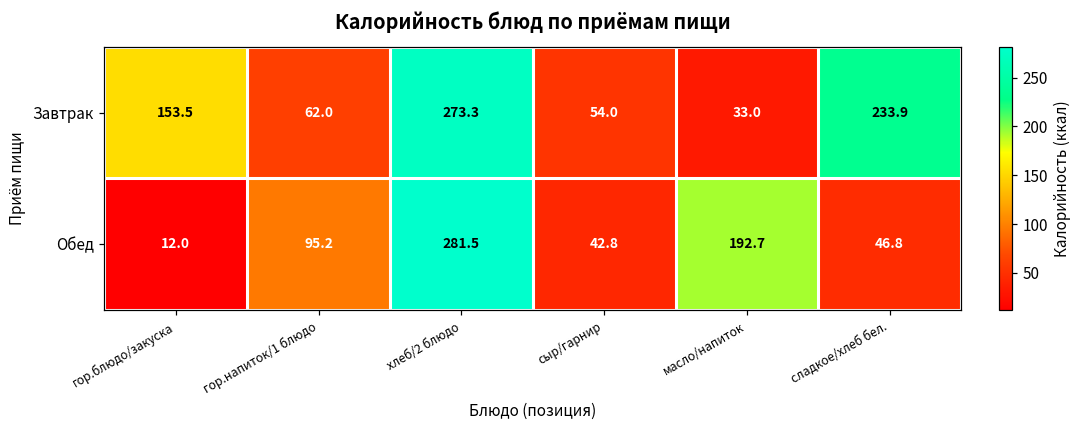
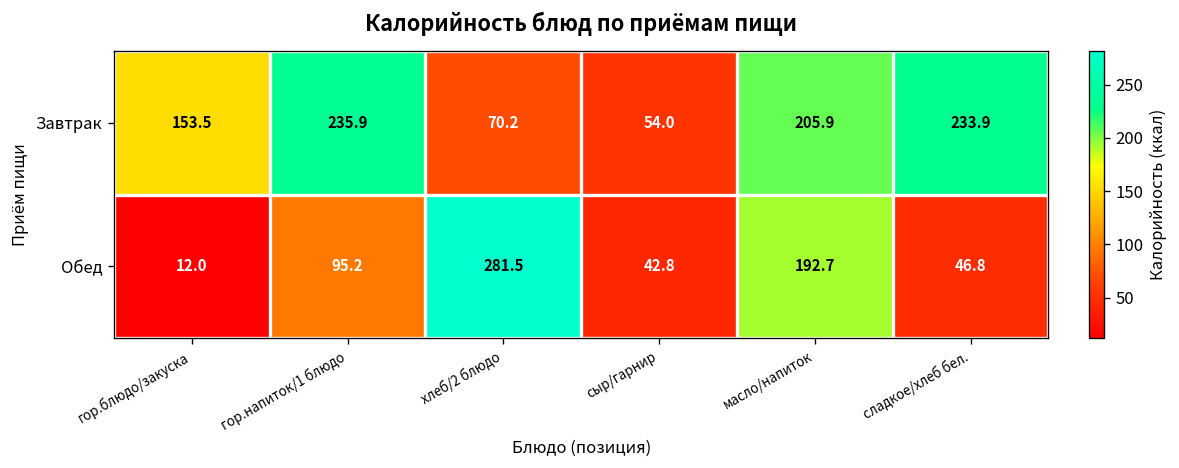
  {
    "Завтрак": {
      "гор.блюдо/закуска": 153.5,
-     "гор.напиток/1 блюдо": 62.0,
-     "хлеб/2 блюдо": 273.3,
+     "гор.напиток/1 блюдо": 235.9,
+     "хлеб/2 блюдо": 70.2,
      "сыр/гарнир": 54.0,
-     "масло/напиток": 33.0,
+     "масло/напиток": 205.9,
      "сладкое/хлеб бел.": 233.9
    },
    "Обед": {
      "гор.блюдо/закуска": 12.0,
      "гор.напиток/1 блюдо": 95.2,
      "хлеб/2 блюдо": 281.5,
      "сыр/гарнир": 42.8,
      "масло/напиток": 192.7,
      "сладкое/хлеб бел.": 46.8
    }
  }
